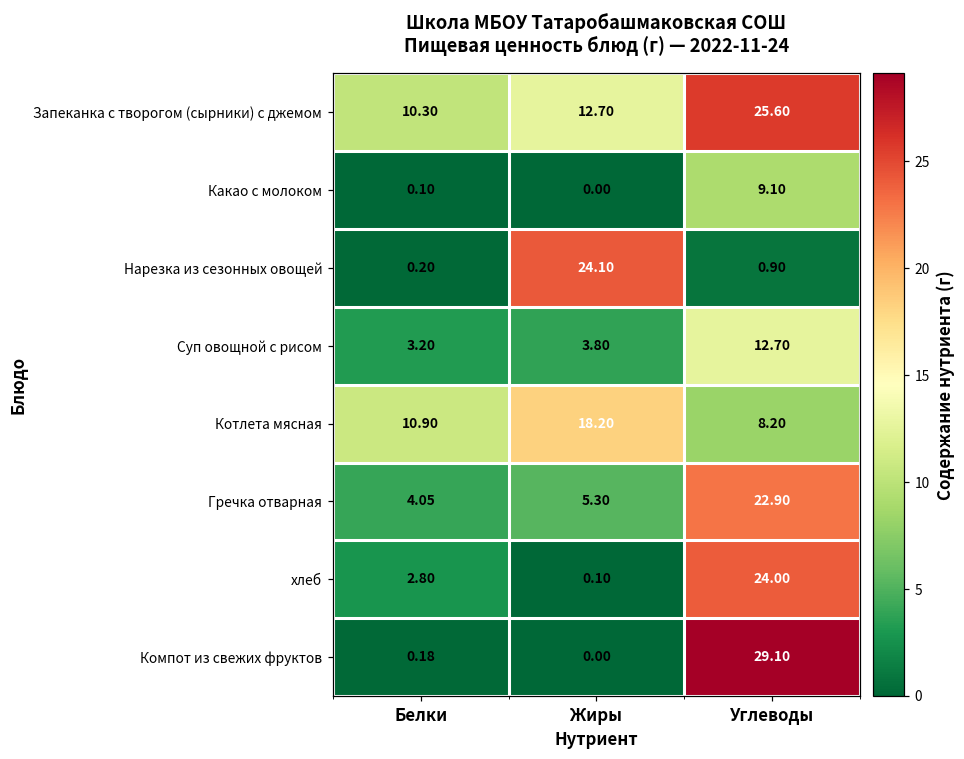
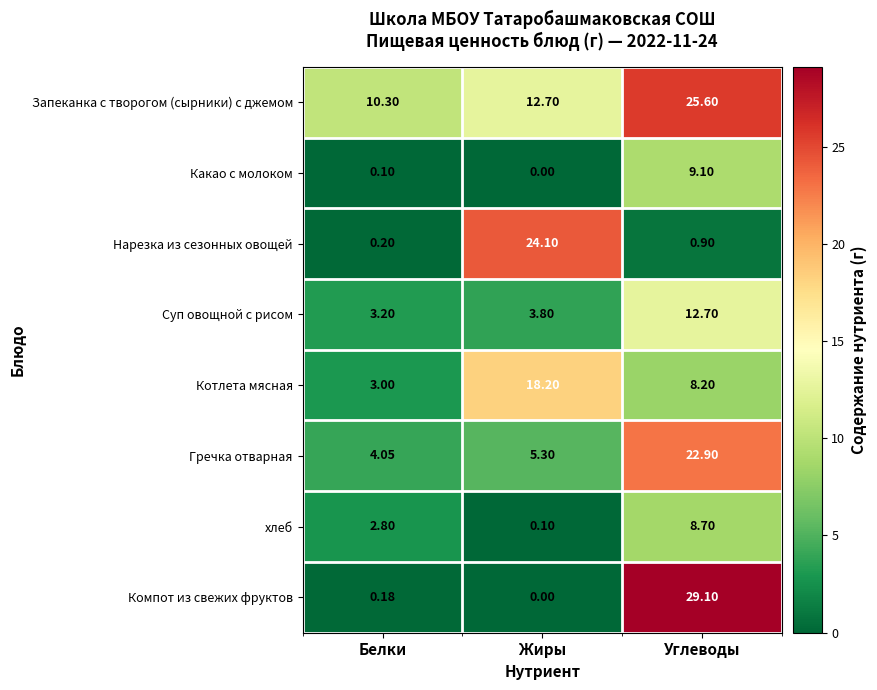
  {
    "Запеканка с творогом (сырники) с джемом": {
      "Белки": 10.30,
      "Жиры": 12.70,
      "Углеводы": 25.60
    },
    "Какао с молоком": {
      "Белки": 0.10,
      "Жиры": 0.00,
      "Углеводы": 9.10
    },
    "Нарезка из сезонных овощей": {
      "Белки": 0.20,
      "Жиры": 24.10,
      "Углеводы": 0.90
    },
    "Суп овощной с рисом": {
      "Белки": 3.20,
      "Жиры": 3.80,
      "Углеводы": 12.70
    },
    "Котлета мясная": {
-     "Белки": 10.90,
+     "Белки": 3.00,
      "Жиры": 18.20,
      "Углеводы": 8.20
    },
    "Гречка отварная": {
      "Белки": 4.05,
      "Жиры": 5.30,
      "Углеводы": 22.90
    },
    "хлеб": {
      "Белки": 2.80,
      "Жиры": 0.10,
-     "Углеводы": 24.00
+     "Углеводы": 8.70
    },
    "Компот из свежих фруктов": {
      "Белки": 0.18,
      "Жиры": 0.00,
      "Углеводы": 29.10
    }
  }
